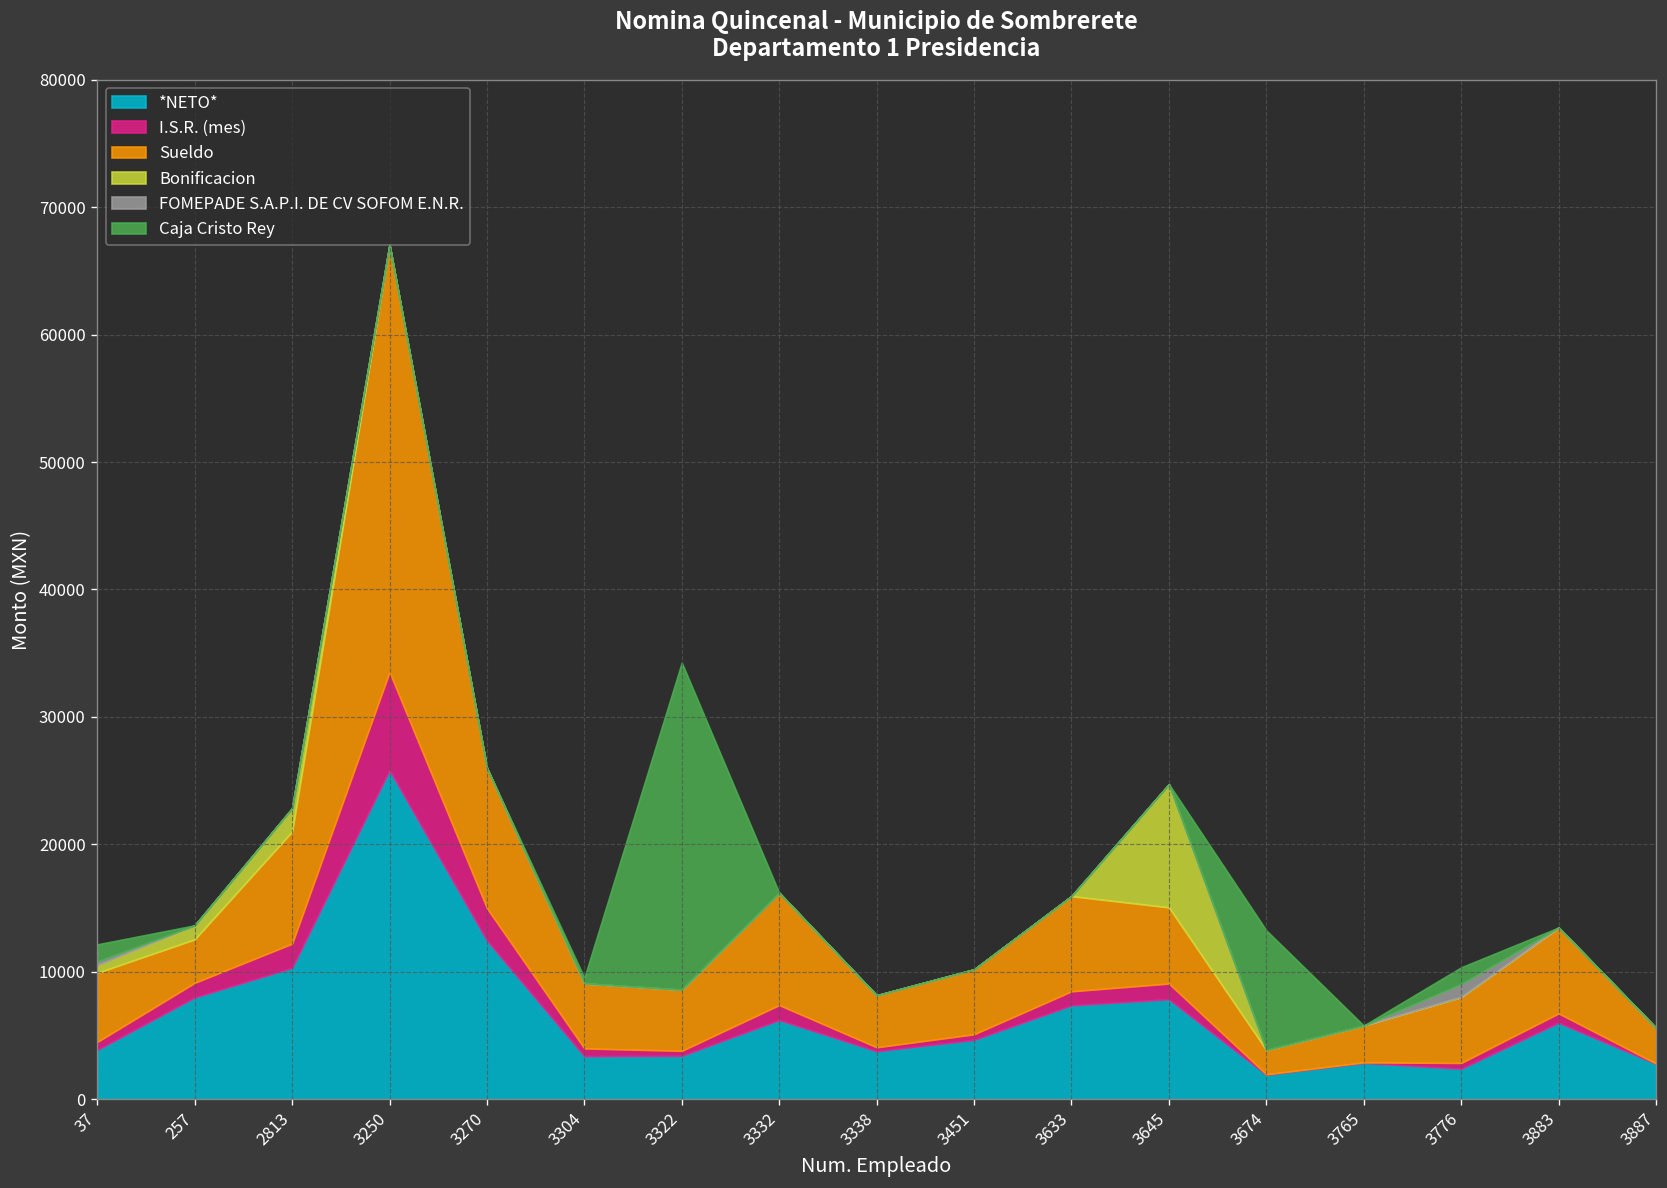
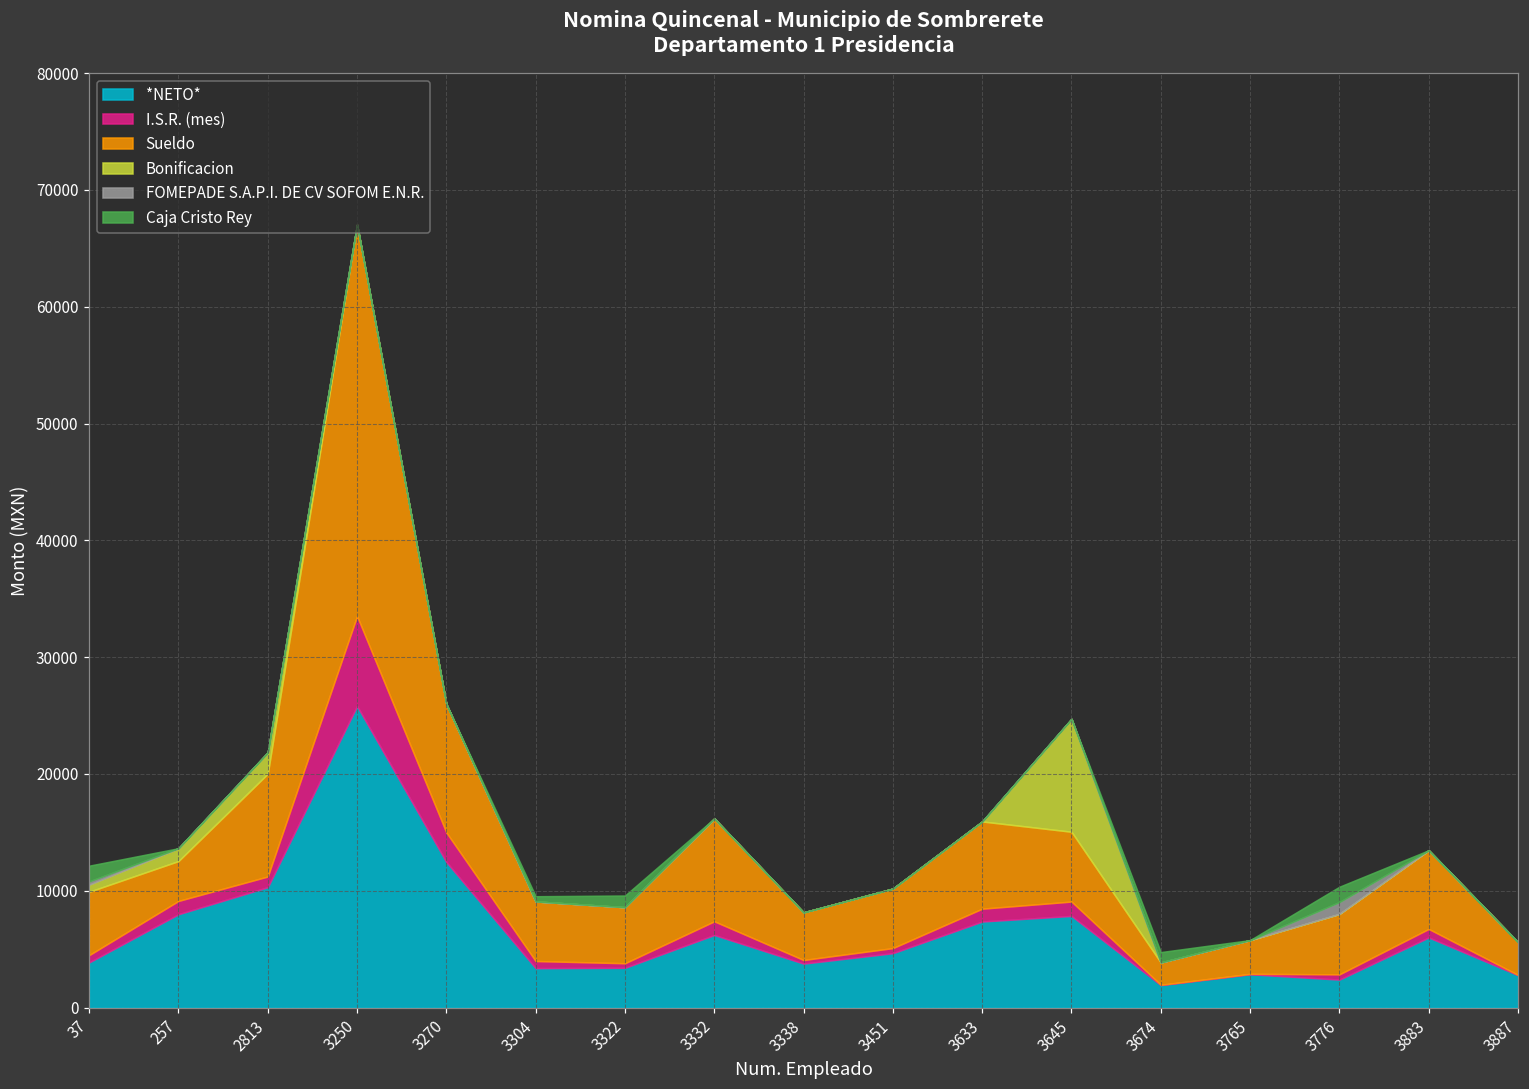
  {
    "*NETO*": {
      "37": 3900,
      "257": 8000,
      "2813": 10300,
      "3250": 25800,
      "3270": 12500,
      "3304": 3400,
      "3322": 3400,
      "3332": 6200,
      "3338": 3800,
      "3451": 4700,
      "3633": 7400,
      "3645": 7800,
      "3776": 2400,
      "3883": 6000
    },
    "I.S.R. (mes)": {
      "37": 600,
      "257": 1100,
-     "2813": 1900,
+     "2813": 900,
      "3250": 7700,
      "3270": 2500,
      "3304": 600,
      "3322": 400,
      "3332": 1200,
      "3338": 300,
      "3451": 400,
      "3633": 1100,
      "3645": 1200,
      "3776": 400,
      "3883": 700
    },
    "Sueldo": {
      "37": 5400,
      "257": 3400,
      "2813": 8800,
      "3645": 6000
    },
    "Bonificacion": {
      "37": 600
    },
    "FOMEPADE S.A.P.I. DE CV SOFOM E.N.R.": {
      "37": 300,
      "3776": 1000
    },
    "Caja Cristo Rey": {
      "37": 1300,
      "3304": 400,
-     "3322": 25700,
-     "3674": 9400,
+     "3322": 1000,
+     "3674": 900,
      "3776": 1300
    }
  }
